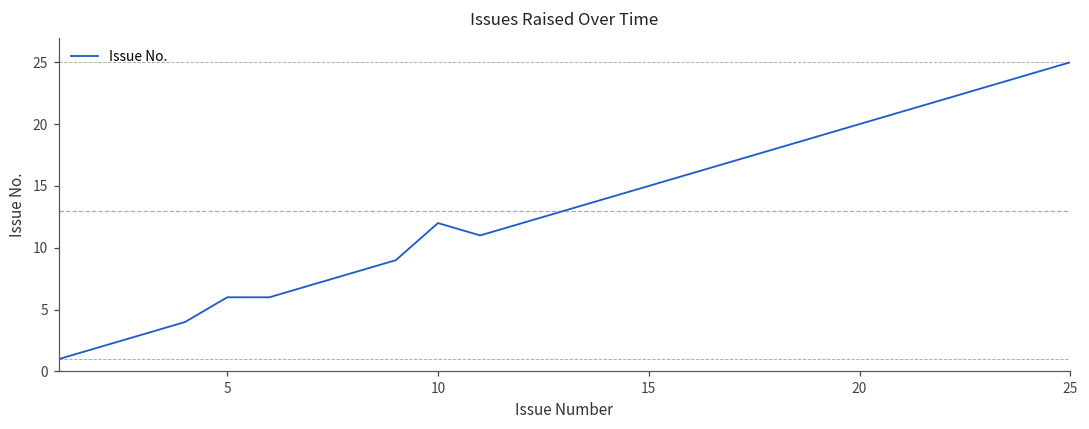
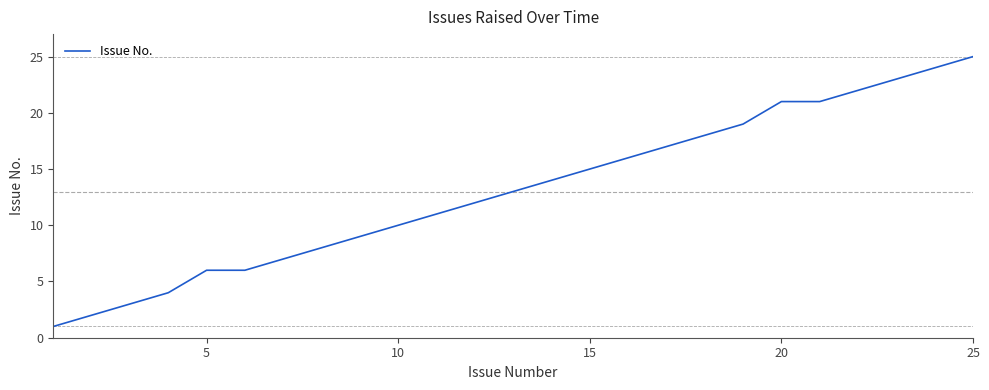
  {
    "5": 6,
-   "10": 12,
+   "10": 10,
    "15": 15,
-   "20": 20,
+   "20": 21,
    "25": 25
  }
